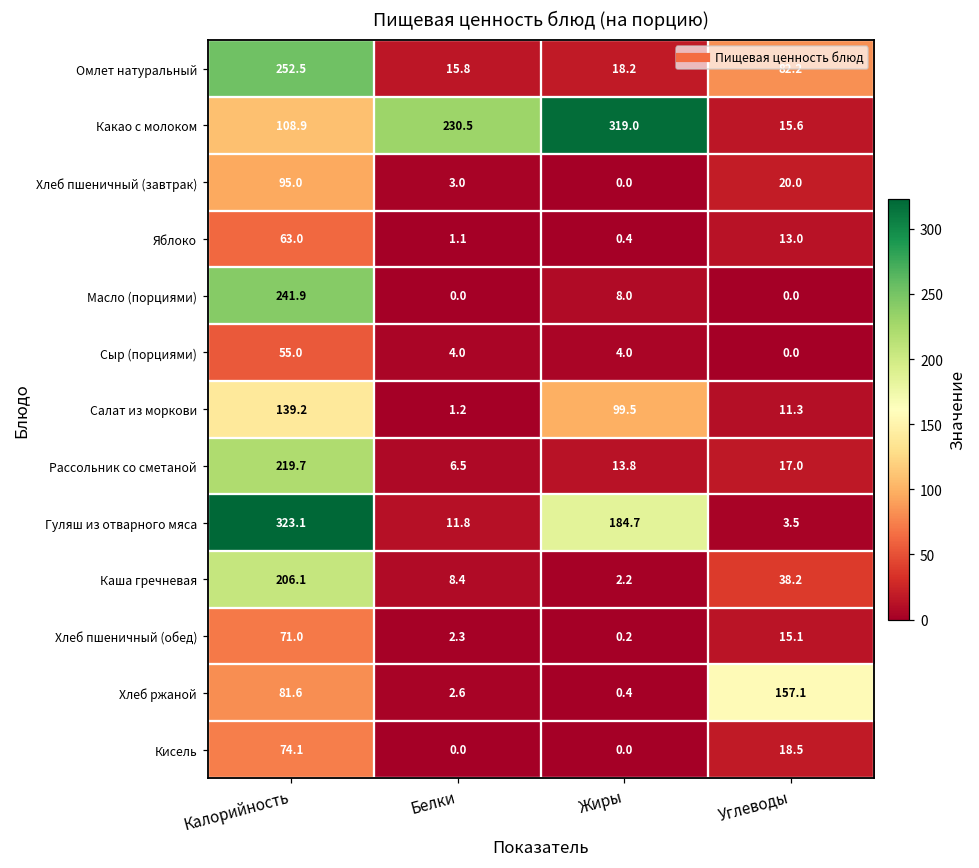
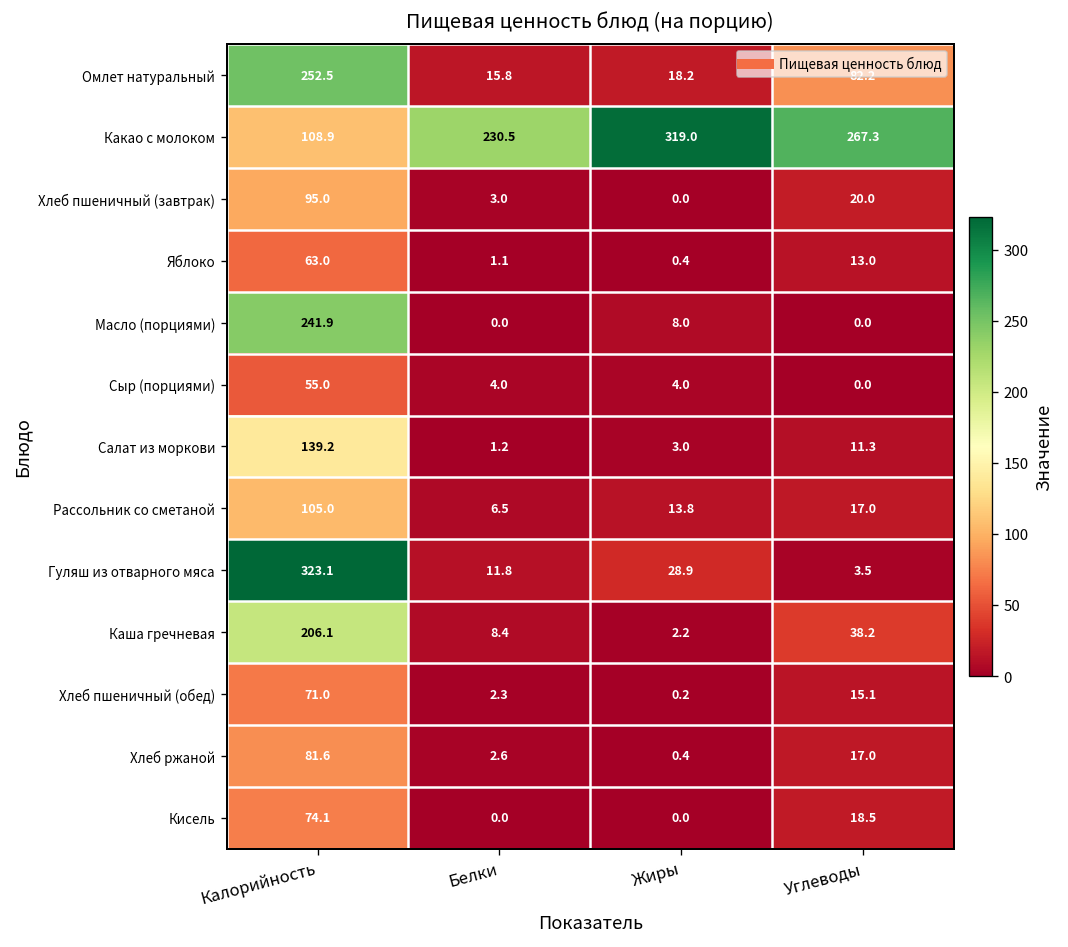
  {
    "Омлет натуральный": {
      "Калорийность": 252.5,
      "Белки": 15.8,
      "Жиры": 18.2
    },
    "Какао с молоком": {
      "Калорийность": 108.9,
      "Белки": 230.5,
      "Жиры": 319.0,
-     "Углеводы": 15.6
+     "Углеводы": 267.3
    },
    "Хлеб пшеничный (завтрак)": {
      "Калорийность": 95.0,
      "Белки": 3.0,
      "Жиры": 0.0,
      "Углеводы": 20.0
    },
    "Яблоко": {
      "Калорийность": 63.0,
      "Белки": 1.1,
      "Жиры": 0.4,
      "Углеводы": 13.0
    },
    "Масло (порциями)": {
      "Калорийность": 241.9,
      "Белки": 0.0,
      "Жиры": 8.0,
      "Углеводы": 0.0
    },
    "Сыр (порциями)": {
      "Калорийность": 55.0,
      "Белки": 4.0,
      "Жиры": 4.0,
      "Углеводы": 0.0
    },
    "Салат из моркови": {
      "Калорийность": 139.2,
      "Белки": 1.2,
-     "Жиры": 99.5,
+     "Жиры": 3.0,
      "Углеводы": 11.3
    },
    "Рассольник со сметаной": {
-     "Калорийность": 219.7,
+     "Калорийность": 105.0,
      "Белки": 6.5,
      "Жиры": 13.8,
      "Углеводы": 17.0
    },
    "Гуляш из отварного мяса": {
      "Калорийность": 323.1,
      "Белки": 11.8,
-     "Жиры": 184.7,
+     "Жиры": 28.9,
      "Углеводы": 3.5
    },
    "Каша гречневая": {
      "Калорийность": 206.1,
      "Белки": 8.4,
      "Жиры": 2.2,
      "Углеводы": 38.2
    },
    "Хлеб пшеничный (обед)": {
      "Калорийность": 71.0,
      "Белки": 2.3,
      "Жиры": 0.2,
      "Углеводы": 15.1
    },
    "Хлеб ржаной": {
      "Калорийность": 81.6,
      "Белки": 2.6,
      "Жиры": 0.4,
-     "Углеводы": 157.1
+     "Углеводы": 17.0
    },
    "Кисель": {
      "Калорийность": 74.1,
      "Белки": 0.0,
      "Жиры": 0.0,
      "Углеводы": 18.5
    }
  }
